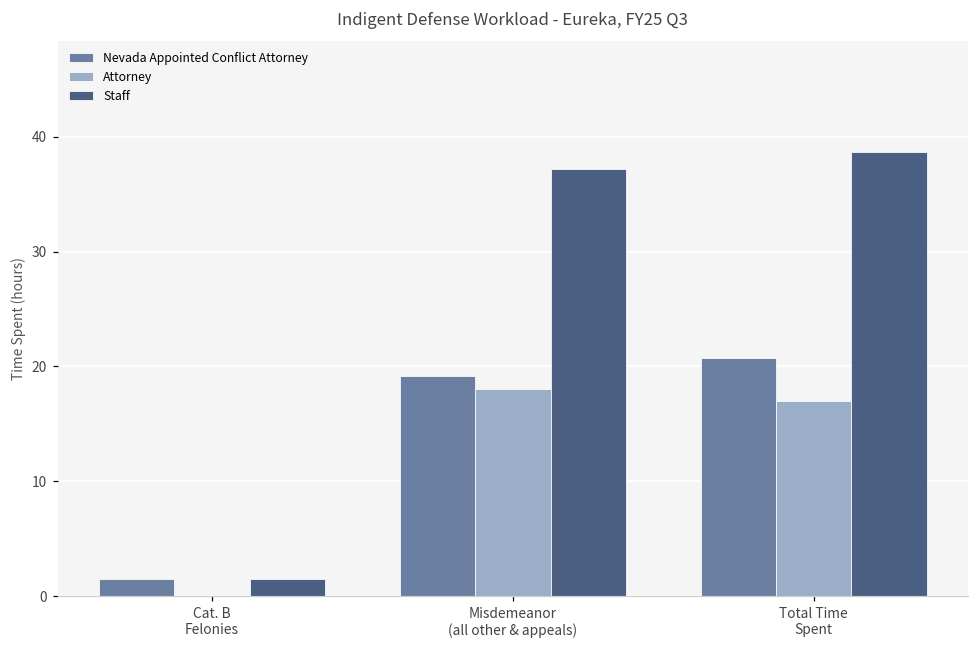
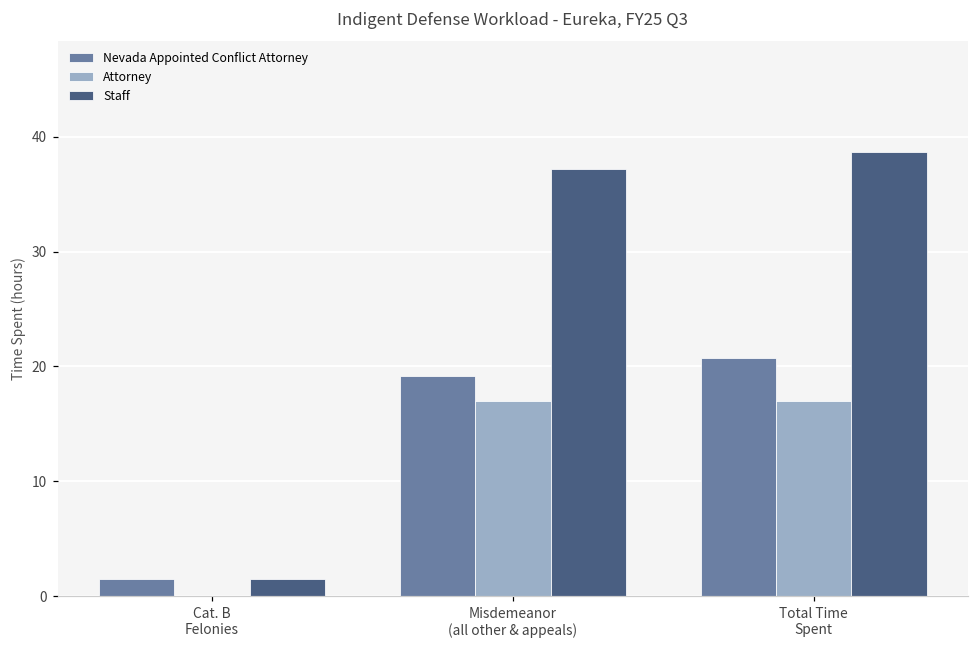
  {
    "Attorney": {
      "Cat. B Felonies": 0,
-     "Misdemeanor (all other & appeals)": 18,
+     "Misdemeanor (all other & appeals)": 17,
      "Total Time Spent": 17
    }
  }
